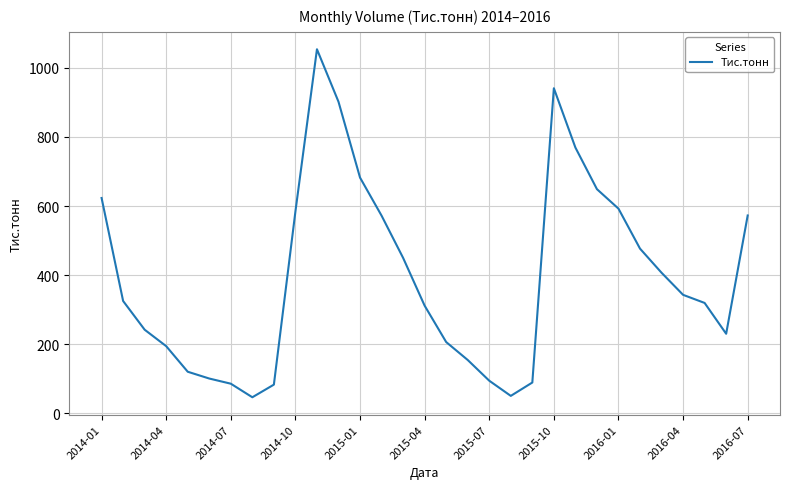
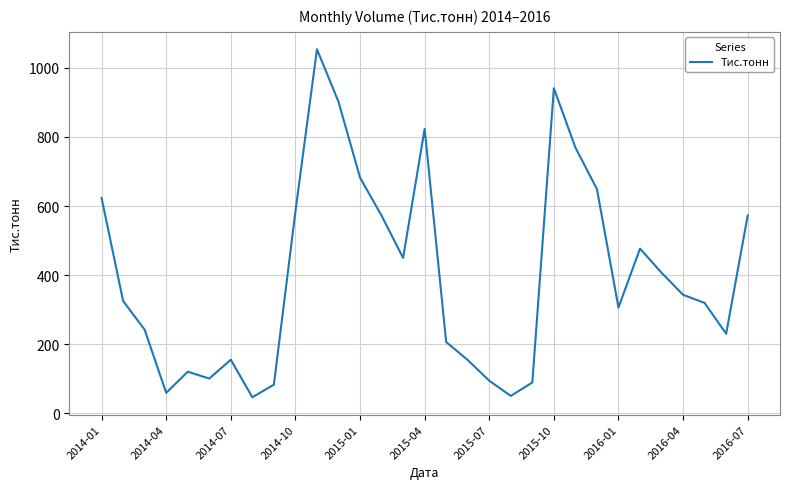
  {
    "2014-01": 620,
-   "2014-04": 190,
-   "2014-07": 90,
+   "2014-04": 60,
+   "2014-07": 150,
    "2014-10": 580,
    "2015-01": 680,
-   "2015-04": 310,
+   "2015-04": 820,
    "2015-07": 90,
    "2015-10": 940,
-   "2016-01": 590,
+   "2016-01": 310,
    "2016-04": 340,
    "2016-07": 570
  }
